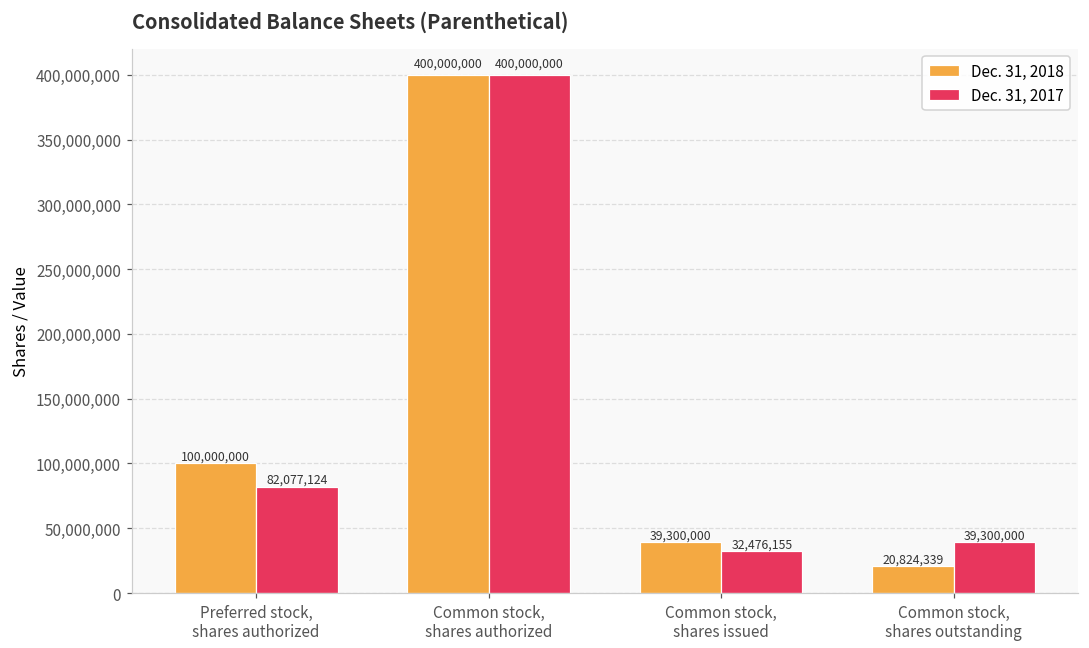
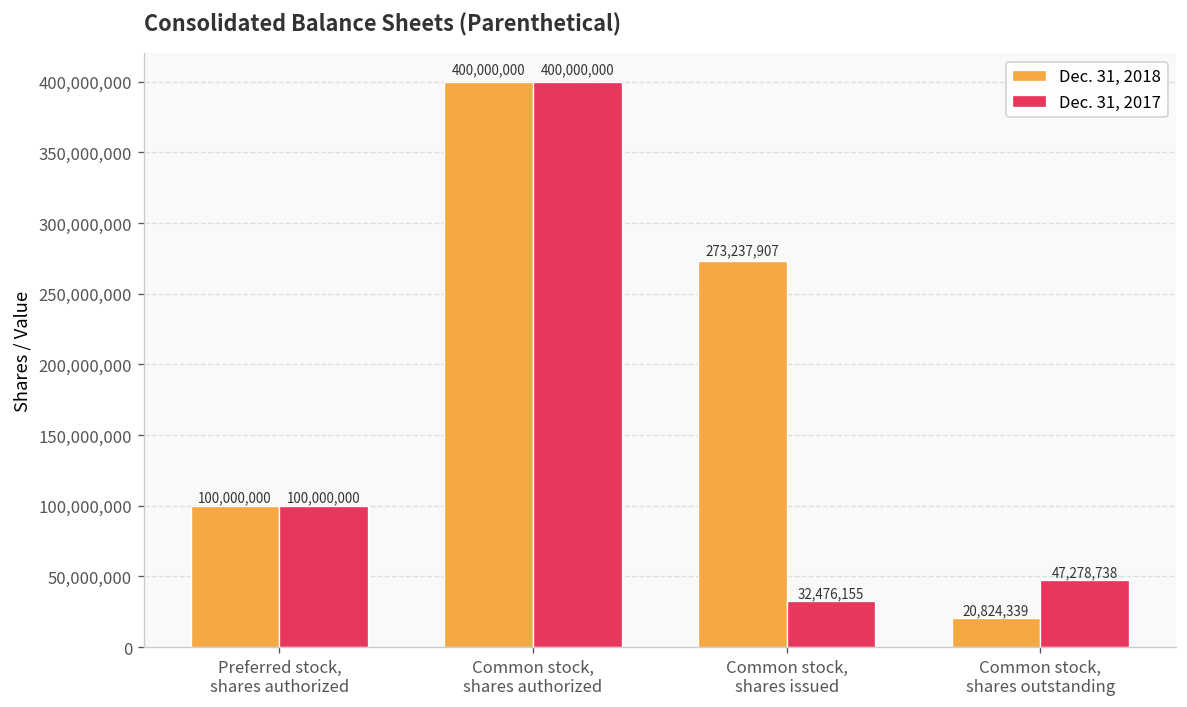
  {
    "Dec. 31, 2018": {
      "Preferred stock, shares authorized": "100,000,000",
      "Common stock, shares authorized": "400,000,000",
-     "Common stock, shares issued": "39,300,000",
+     "Common stock, shares issued": "273,237,907",
      "Common stock, shares outstanding": "20,824,339"
    },
    "Dec. 31, 2017": {
-     "Preferred stock, shares authorized": "82,077,124",
+     "Preferred stock, shares authorized": "100,000,000",
      "Common stock, shares authorized": "400,000,000",
      "Common stock, shares issued": "32,476,155",
-     "Common stock, shares outstanding": "39,300,000"
+     "Common stock, shares outstanding": "47,278,738"
    }
  }
